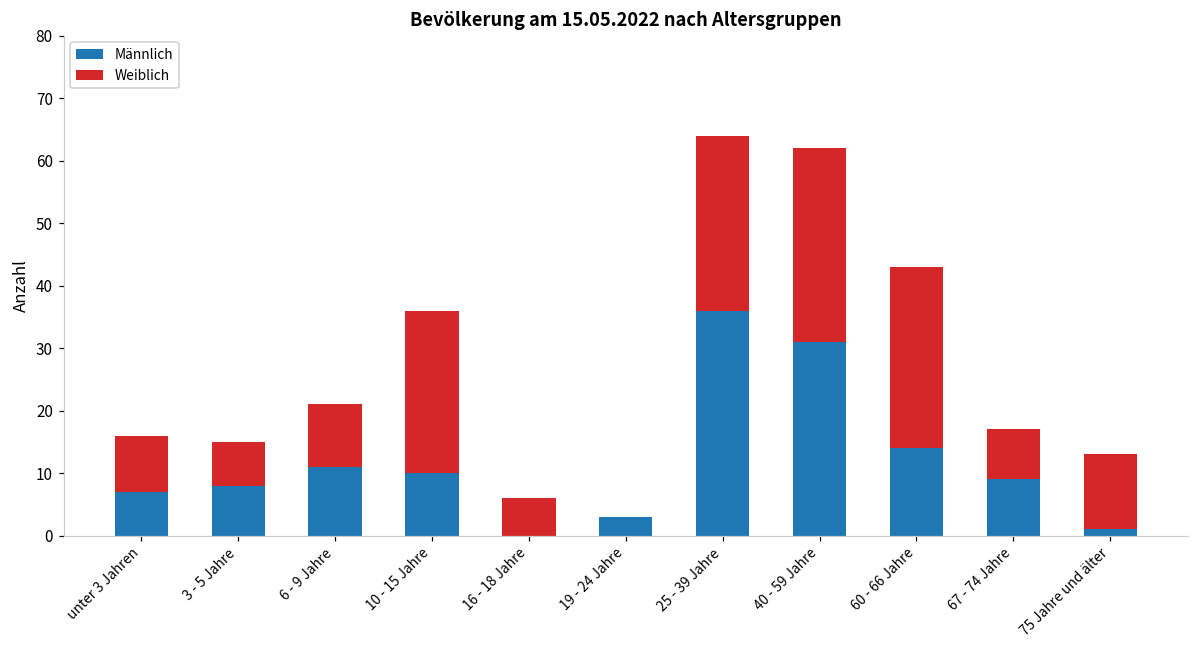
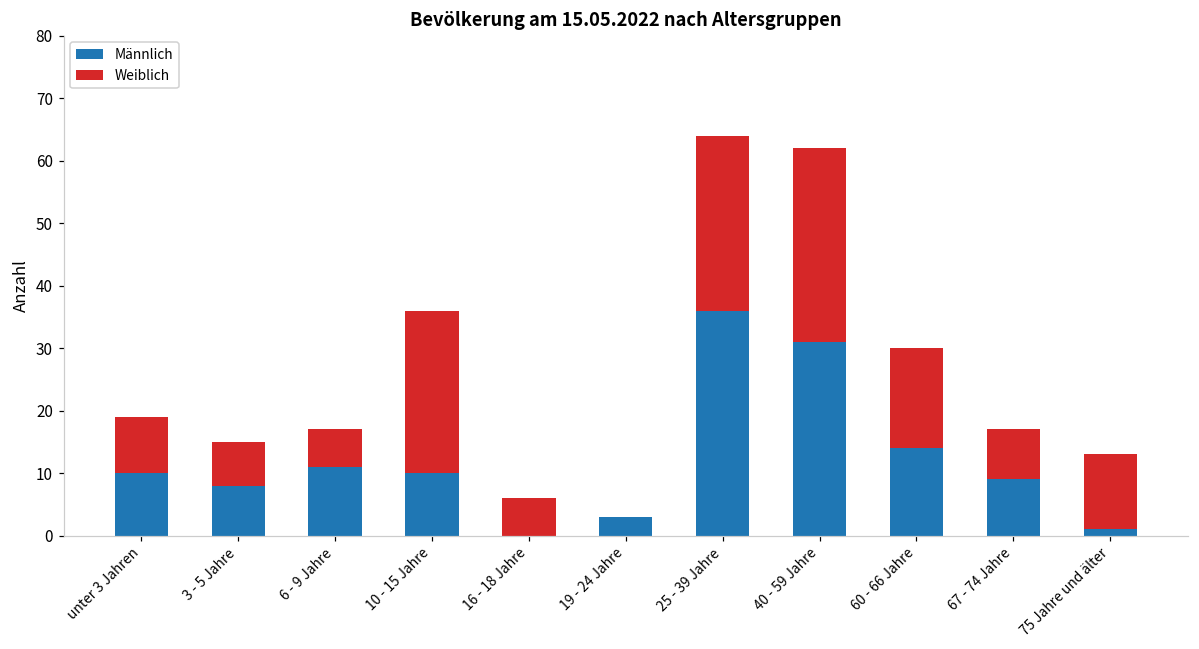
  {
    "Männlich": {
-     "unter 3 Jahren": 7,
+     "unter 3 Jahren": 10,
      "3 - 5 Jahre": 8,
      "6 - 9 Jahre": 11,
      "10 - 15 Jahre": 10,
      "16 - 18 Jahre": 0,
      "19 - 24 Jahre": 3,
      "25 - 39 Jahre": 36,
      "40 - 59 Jahre": 31,
      "60 - 66 Jahre": 14,
      "67 - 74 Jahre": 9,
      "75 Jahre und älter": 1
    },
    "Weiblich": {
      "unter 3 Jahren": 9,
      "3 - 5 Jahre": 7,
-     "6 - 9 Jahre": 10,
+     "6 - 9 Jahre": 6,
      "10 - 15 Jahre": 26,
      "16 - 18 Jahre": 6,
      "19 - 24 Jahre": 0,
      "25 - 39 Jahre": 28,
      "40 - 59 Jahre": 31,
-     "60 - 66 Jahre": 29,
+     "60 - 66 Jahre": 16,
      "67 - 74 Jahre": 8,
      "75 Jahre und älter": 12
    }
  }
